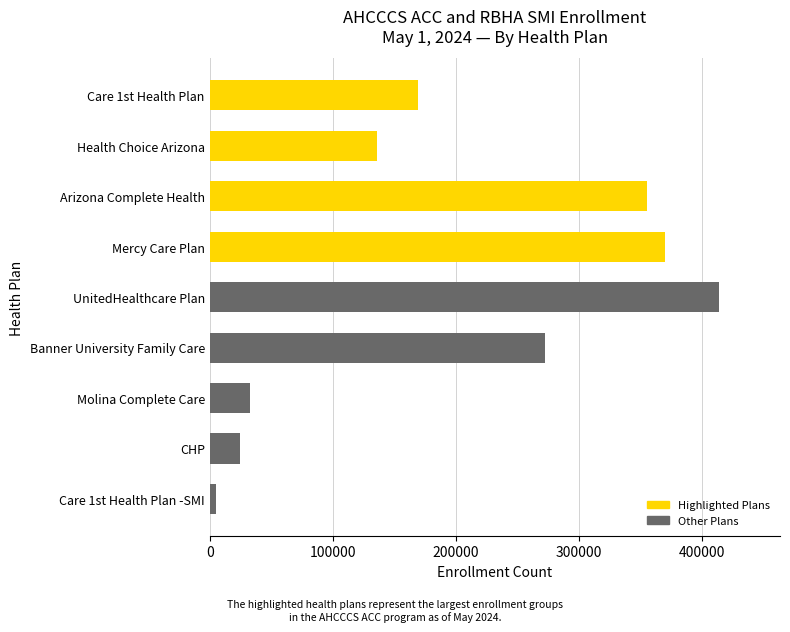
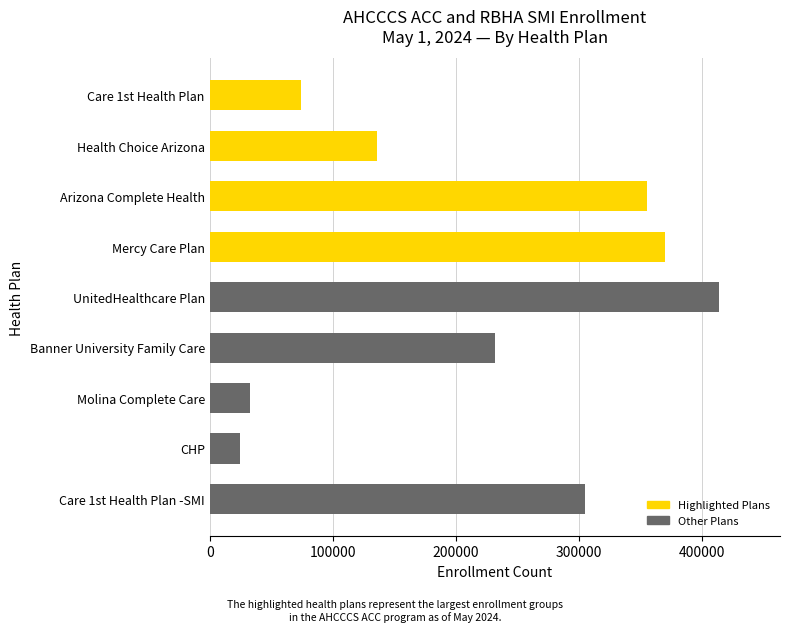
  {
-   "Care 1st Health Plan": 169000,
+   "Care 1st Health Plan": 75000,
    "Health Choice Arizona": 136000,
    "Arizona Complete Health": 355000,
    "Mercy Care Plan": 370000,
    "UnitedHealthcare Plan": 414000,
-   "Banner University Family Care": 272000,
+   "Banner University Family Care": 232000,
    "Molina Complete Care": 33000,
    "CHP": 25000,
-   "Care 1st Health Plan -SMI": 5000
+   "Care 1st Health Plan -SMI": 305000
  }
